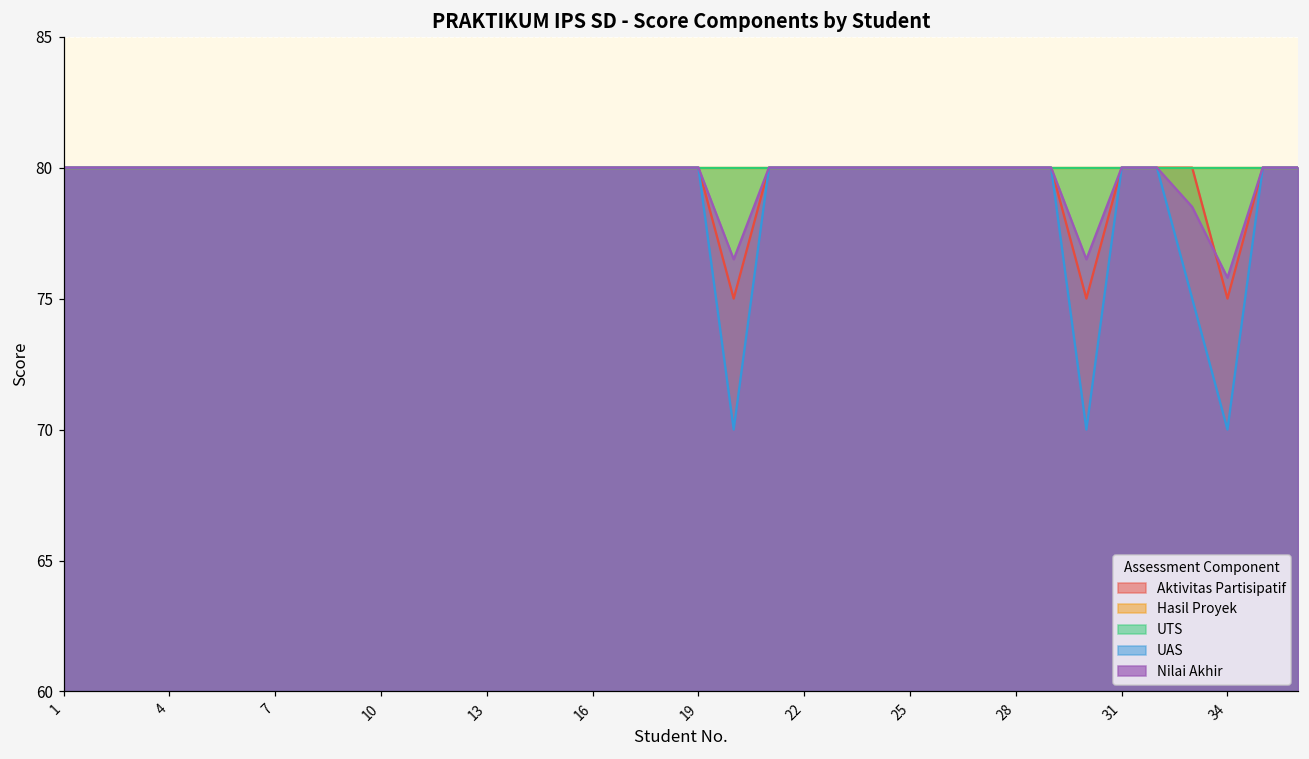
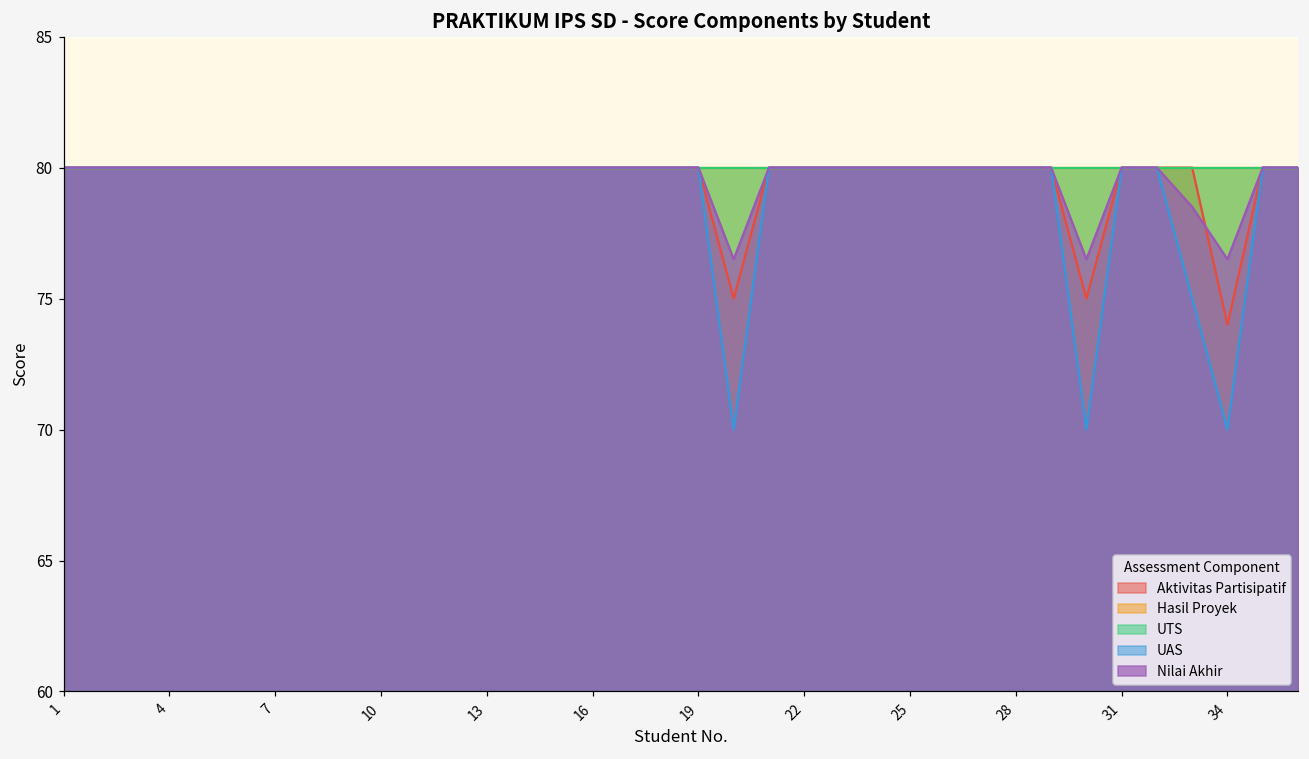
  {
    "Aktivitas Partisipatif": {
-     "34": 75
+     "34": 74
    },
    "UTS": {
      "34": 80.0
    },
    "UAS": {
      "34": 70.0
    },
    "Nilai Akhir": {
-     "34": 75.8
+     "34": 76.5
    }
  }
